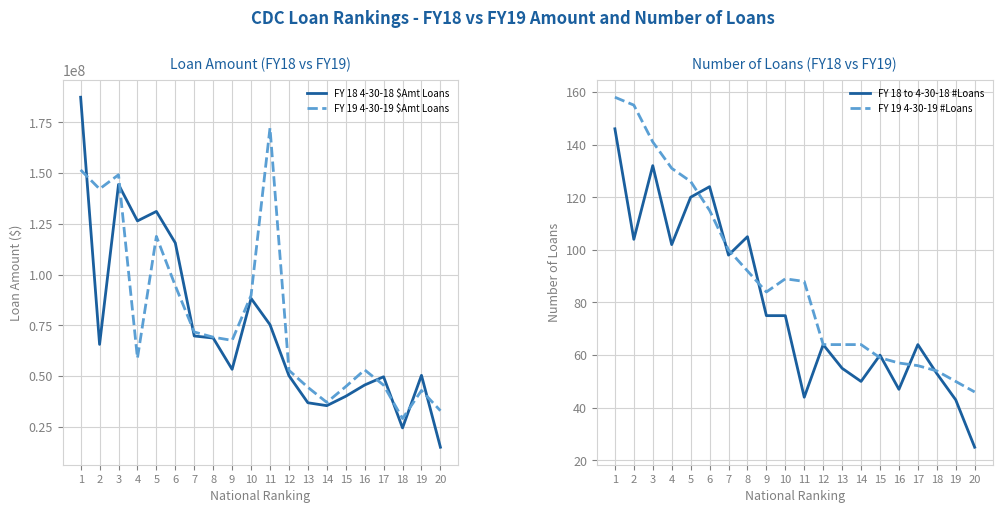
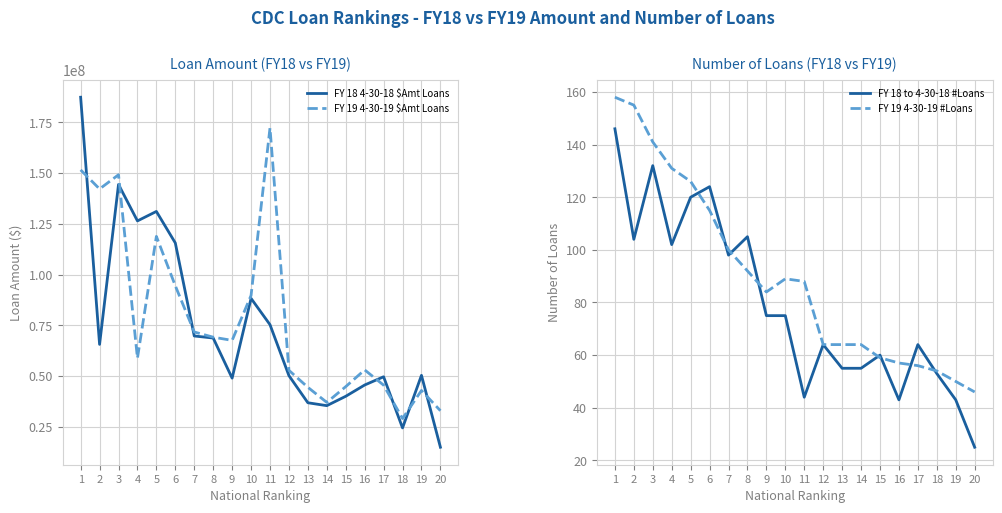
  {
    "Loan Amount (FY18 vs FY19)": {
      "FY 18 4-30-18 $Amt Loans": {
        "1": 187000000,
        "2": 66000000,
        "3": 144000000,
        "4": 126000000,
        "5": 131000000,
        "6": 116000000,
        "7": 70000000,
-       "9": 53000000,
+       "9": 49000000,
        "10": 88000000,
        "11": 75000000,
        "12": 50000000,
        "13": 37000000,
        "14": 35000000,
        "15": 40000000,
        "16": 46000000,
        "17": 50000000,
        "18": 25000000,
        "19": 50000000,
        "20": 15000000
      },
      "FY 19 4-30-19 $Amt Loans": {
        "1": 152000000,
        "2": 142000000,
        "3": 149000000,
        "4": 59000000,
        "5": 119000000,
        "6": 95000000,
        "7": 72000000,
        "9": 68000000,
        "10": 90000000,
        "11": 172000000,
        "12": 53000000,
        "13": 45000000,
        "14": 37000000,
        "15": 45000000,
        "16": 53000000,
        "17": 46000000,
        "18": 29000000,
        "19": 43000000,
        "20": 33000000
      }
    },
    "Number of Loans (FY18 vs FY19)": {
      "FY 18 to 4-30-18 #Loans": {
        "1": 146,
        "2": 104,
        "3": 132,
        "4": 102,
        "5": 120,
        "6": 124,
        "7": 98,
        "8": 105,
        "9": 75,
        "10": 75,
        "11": 44,
        "13": 55,
-       "14": 50,
+       "14": 55,
        "15": 60,
-       "16": 47,
+       "16": 43,
        "17": 64,
        "18": 53,
        "19": 43,
        "20": 25
      },
      "FY 19 4-30-19 #Loans": {
        "1": 158,
        "2": 155,
        "3": 141,
        "4": 131,
        "5": 126,
        "6": 115,
        "7": 100,
        "8": 92,
        "9": 84,
        "10": 89,
        "11": 88,
        "13": 64,
        "14": 64,
        "15": 59,
        "16": 57,
        "17": 56,
        "18": 54,
        "19": 50,
        "20": 46
      }
    }
  }
